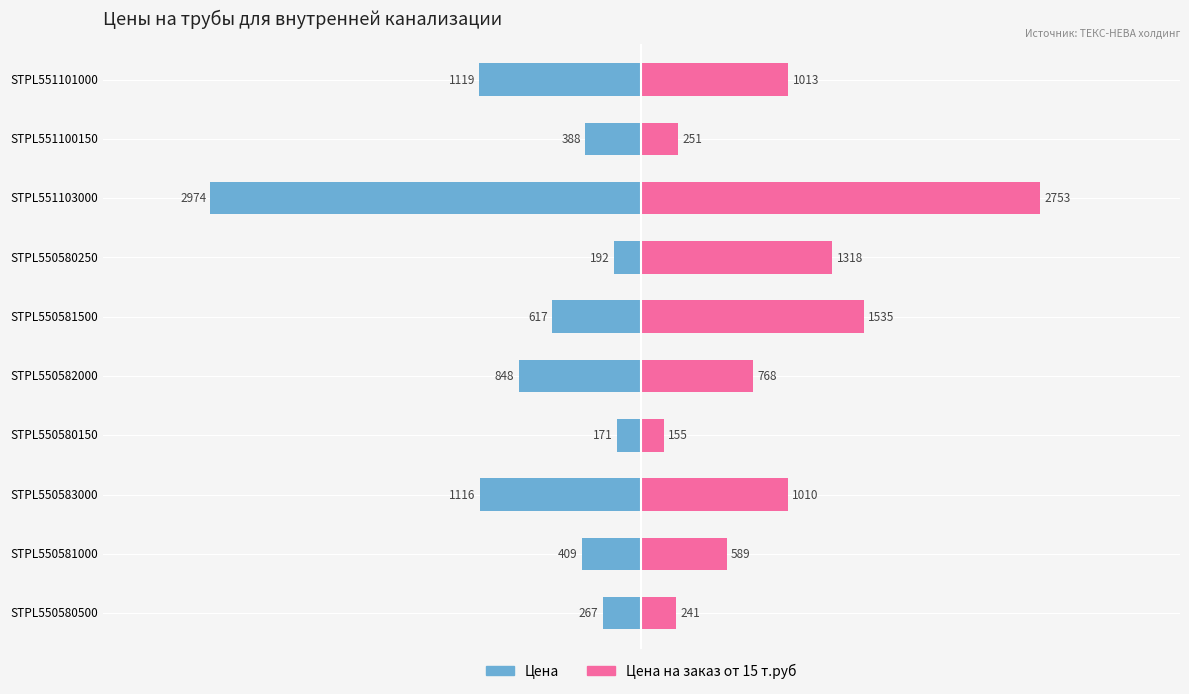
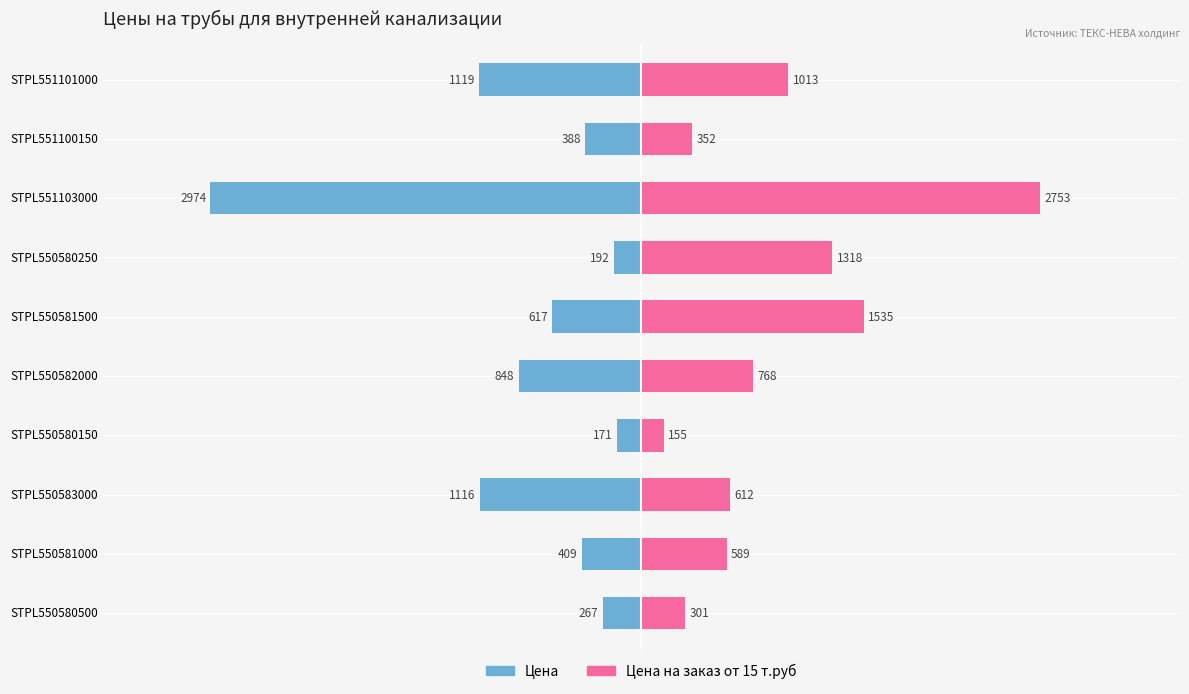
  {
    "Цена на заказ от 15 т.руб": {
      "STPL551101000": 1013,
-     "STPL551100150": 251,
+     "STPL551100150": 352,
      "STPL551103000": 2753,
      "STPL550580250": 1318,
      "STPL550581500": 1535,
      "STPL550582000": 768,
      "STPL550580150": 155,
-     "STPL550583000": 1010,
+     "STPL550583000": 612,
      "STPL550581000": 589,
-     "STPL550580500": 241
+     "STPL550580500": 301
    }
  }
